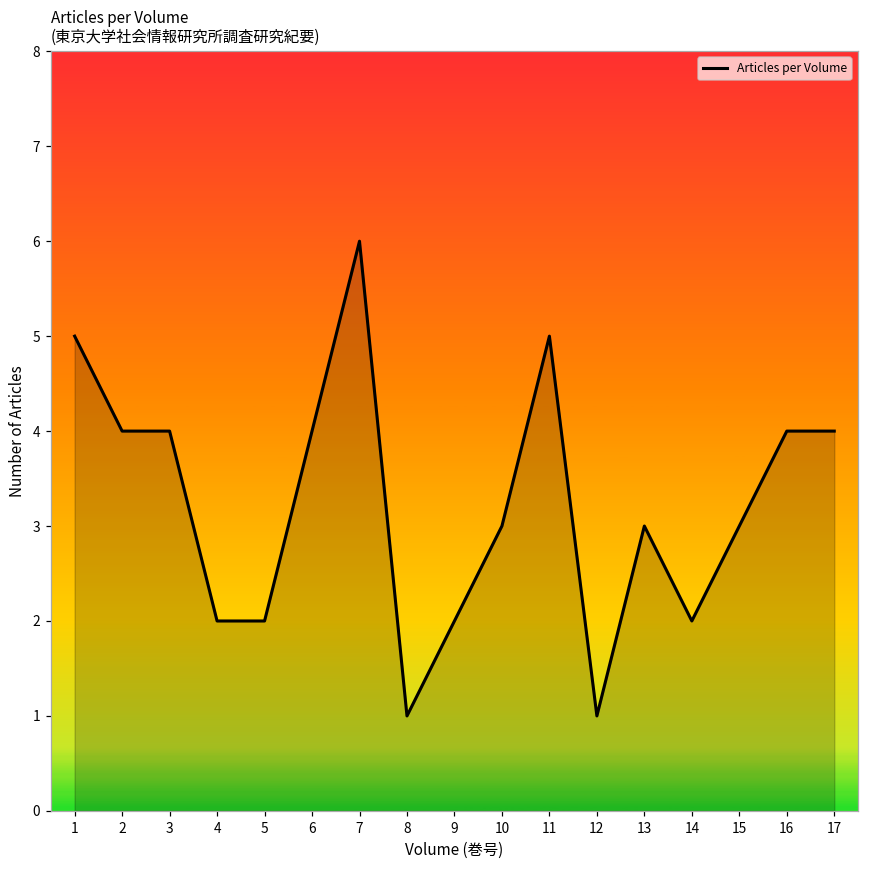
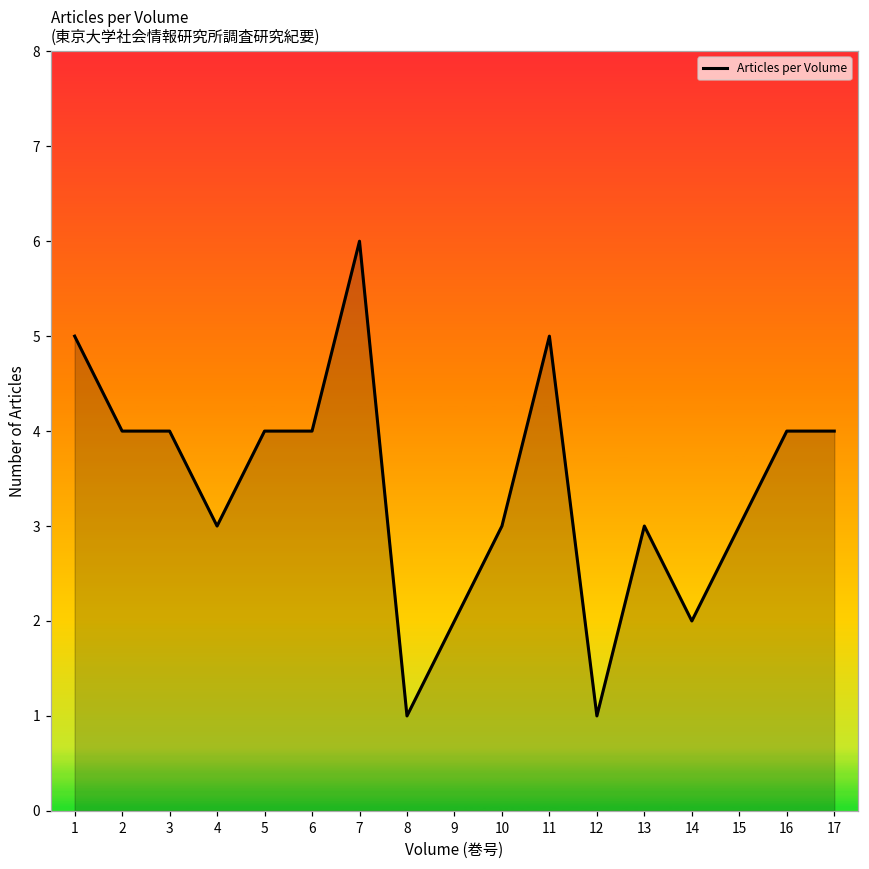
  {
    "1": 5,
    "2": 4,
    "3": 4,
-   "4": 2,
-   "5": 2,
+   "4": 3,
+   "5": 4,
    "6": 4,
    "7": 6,
    "8": 1,
    "9": 2,
    "10": 3,
    "11": 5,
    "12": 1,
    "13": 3,
    "14": 2,
    "15": 3,
    "16": 4,
    "17": 4
  }
